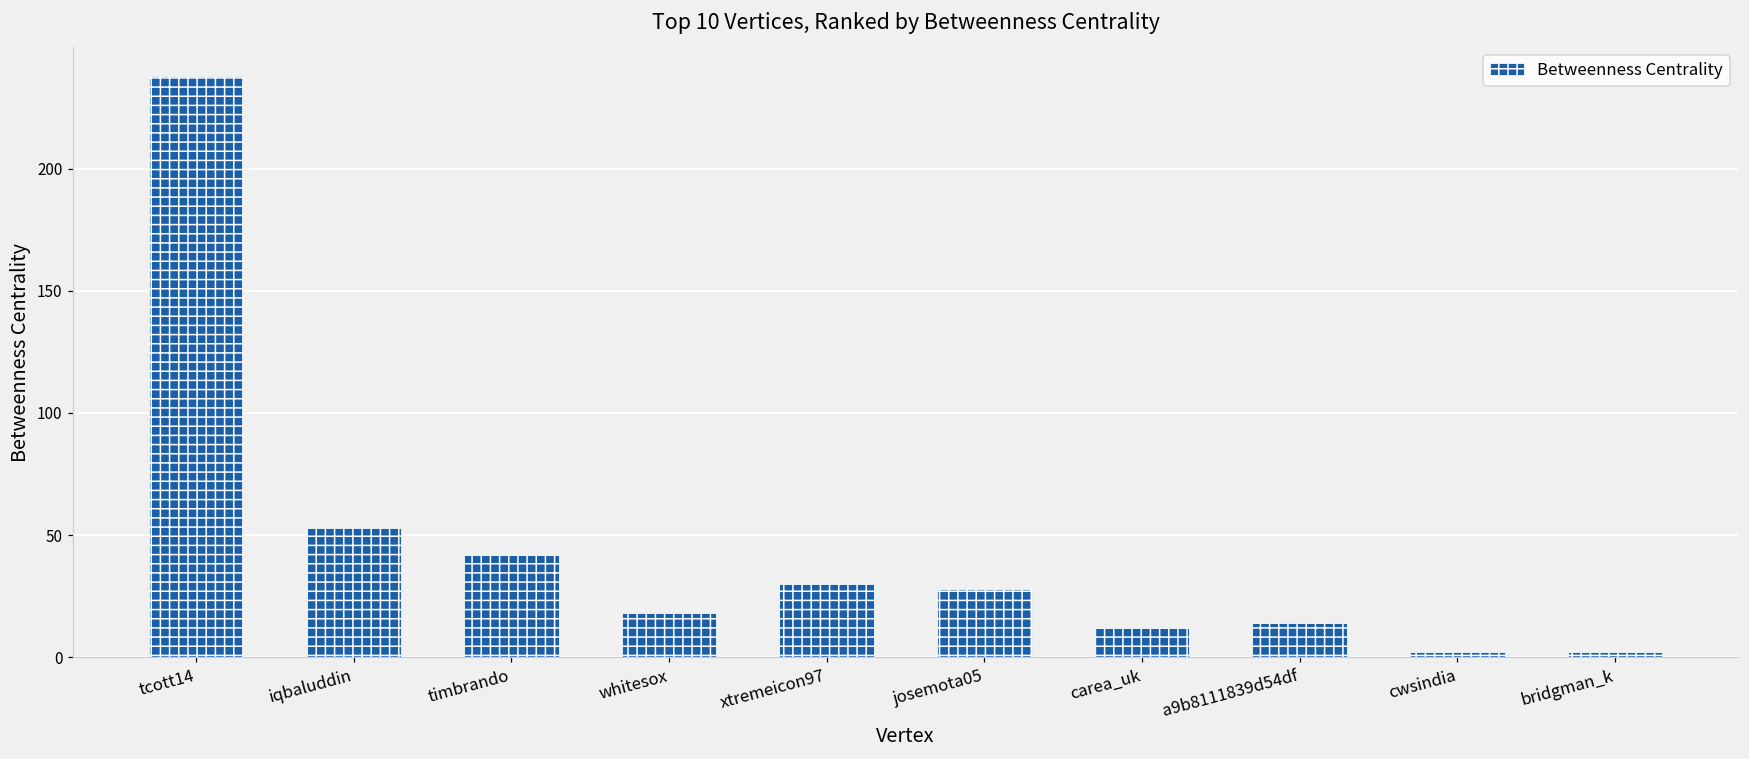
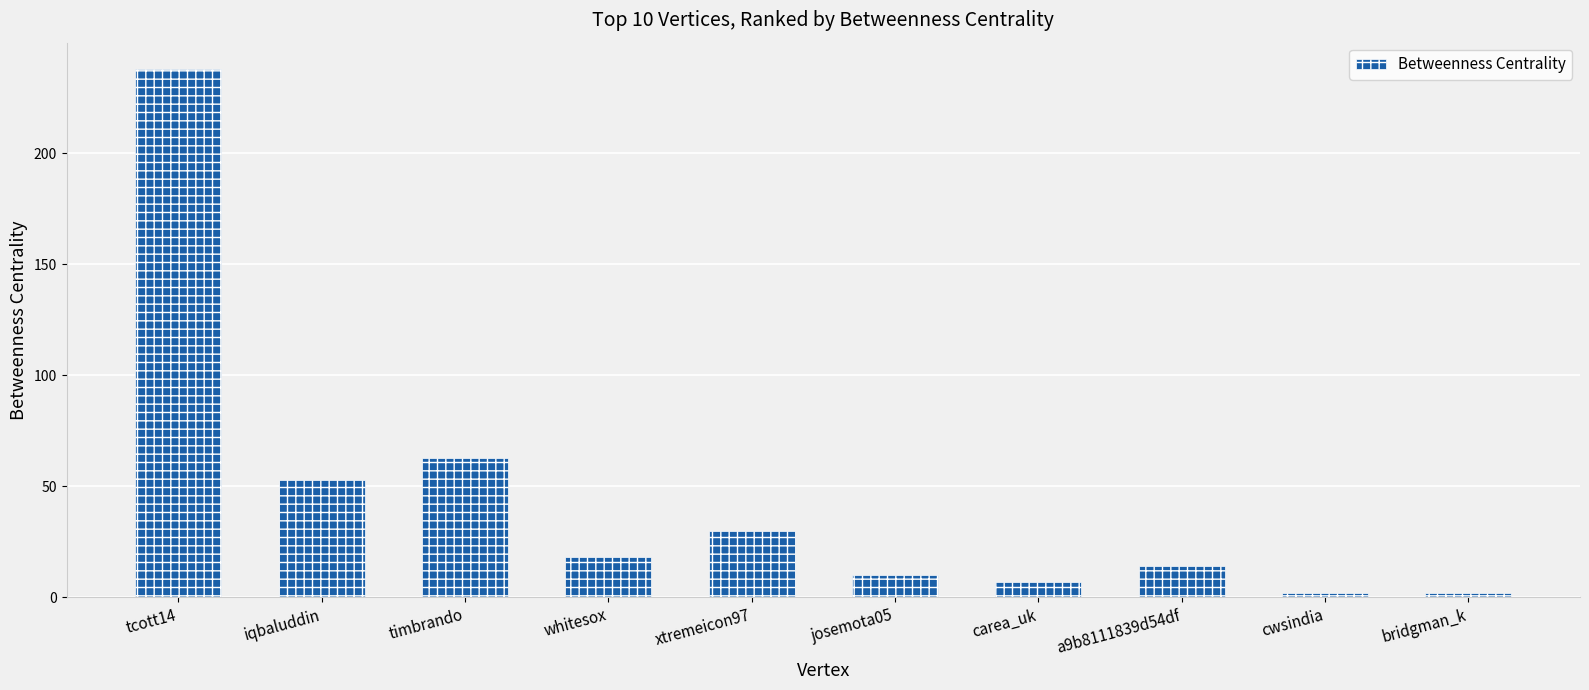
  {
    "tcott14": 238,
    "iqbaluddin": 53,
-   "timbrando": 42,
+   "timbrando": 63,
    "whitesox": 18,
    "xtremeicon97": 30,
-   "josemota05": 28,
-   "carea_uk": 12,
+   "josemota05": 10,
+   "carea_uk": 7,
    "a9b8111839d54df": 14,
    "cwsindia": 2,
    "bridgman_k": 2
  }
